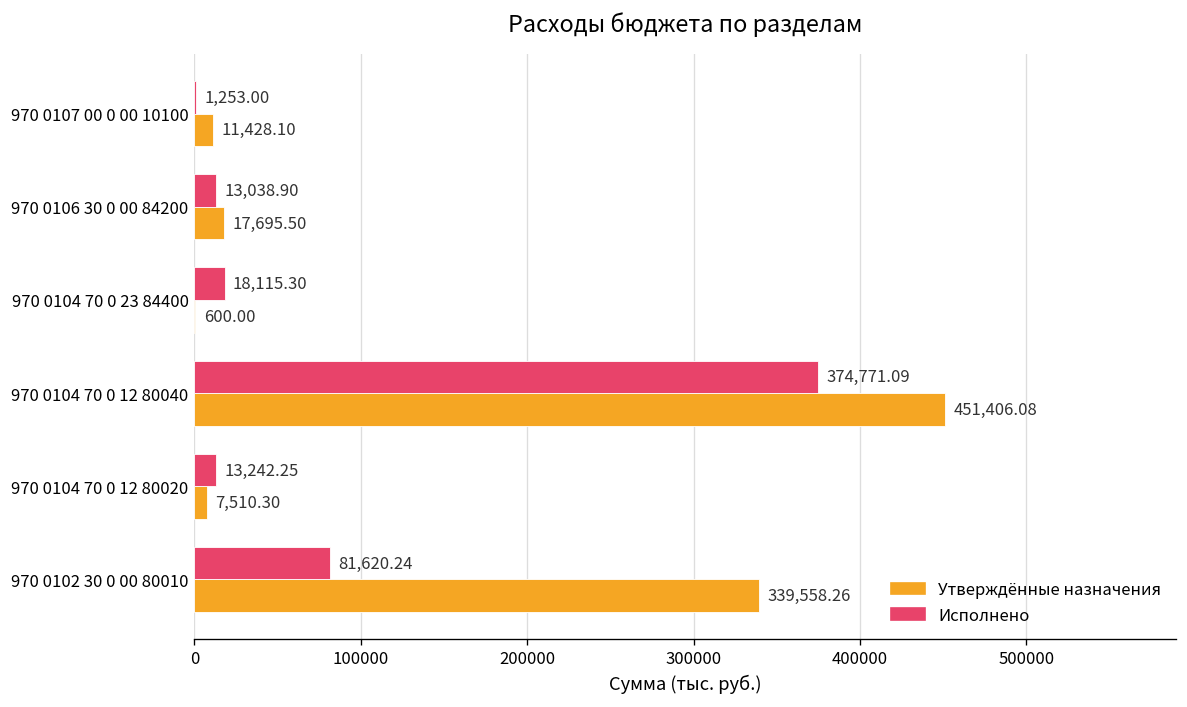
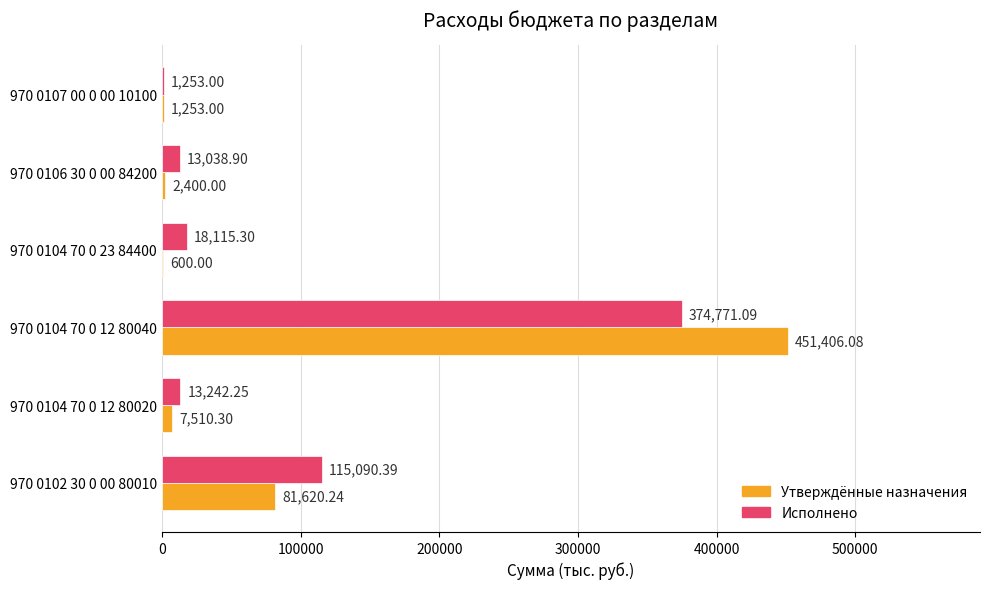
  {
    "Утверждённые назначения": {
-     "970 0107 00 0 00 10100": "11,428.10",
-     "970 0106 30 0 00 84200": "17,695.50",
+     "970 0107 00 0 00 10100": "1,253.00",
+     "970 0106 30 0 00 84200": "2,400.00",
      "970 0104 70 0 23 84400": "600.00",
      "970 0104 70 0 12 80040": "451,406.08",
      "970 0104 70 0 12 80020": "7,510.30",
-     "970 0102 30 0 00 80010": "339,558.26"
+     "970 0102 30 0 00 80010": "81,620.24"
    },
    "Исполнено": {
      "970 0107 00 0 00 10100": "1,253.00",
      "970 0106 30 0 00 84200": "13,038.90",
      "970 0104 70 0 23 84400": "18,115.30",
      "970 0104 70 0 12 80040": "374,771.09",
      "970 0104 70 0 12 80020": "13,242.25",
-     "970 0102 30 0 00 80010": "81,620.24"
+     "970 0102 30 0 00 80010": "115,090.39"
    }
  }
